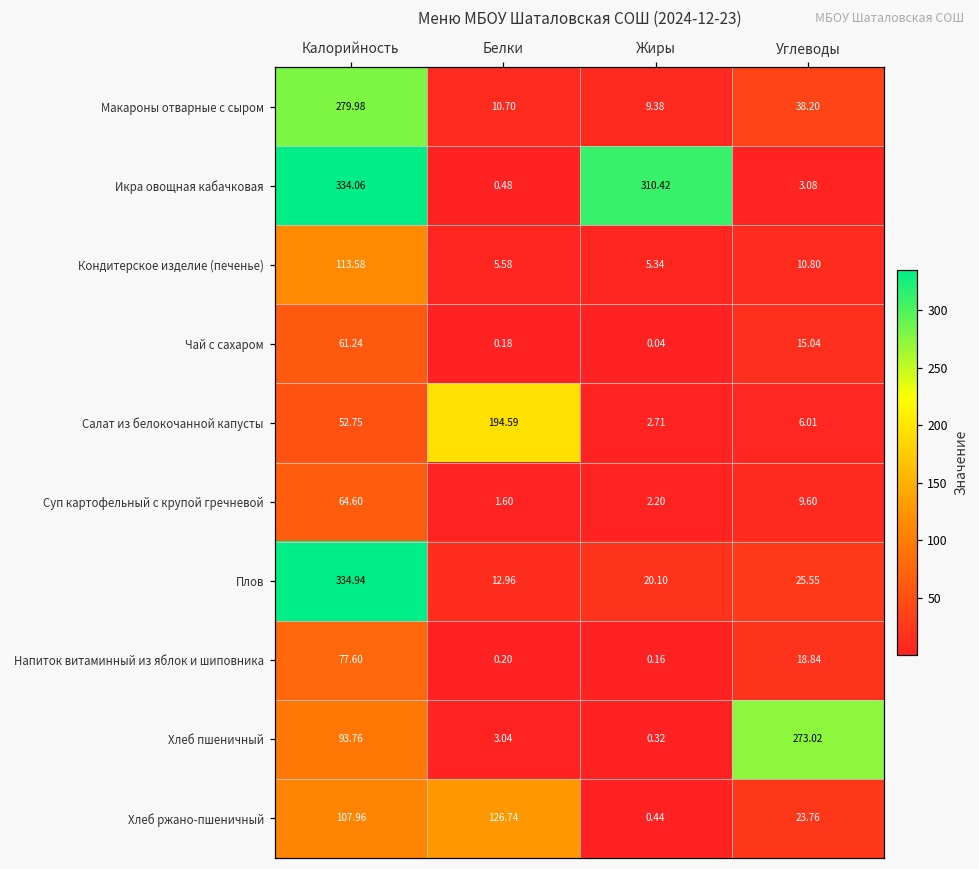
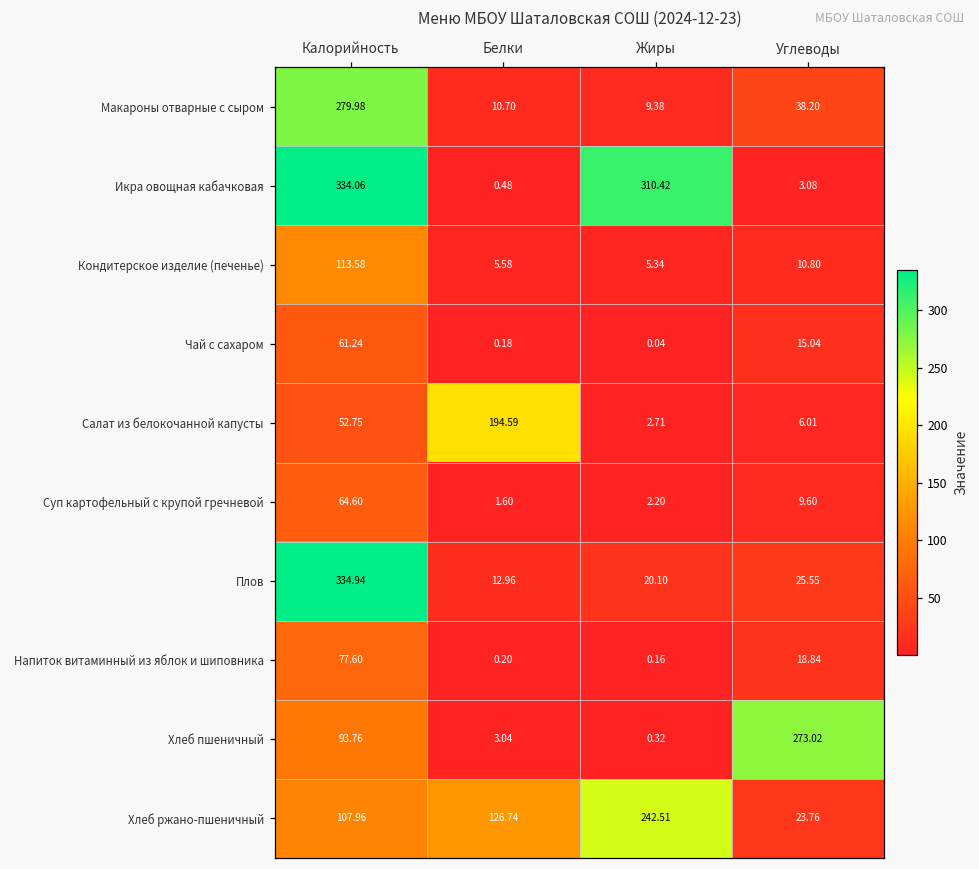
  {
    "Макароны отварные с сыром": {
      "Калорийность": 279.98,
      "Белки": 10.70,
      "Жиры": 9.38,
      "Углеводы": 38.20
    },
    "Икра овощная кабачковая": {
      "Калорийность": 334.06,
      "Белки": 0.48,
      "Жиры": 310.42,
      "Углеводы": 3.08
    },
    "Кондитерское изделие (печенье)": {
      "Калорийность": 113.58,
      "Белки": 5.58,
      "Жиры": 5.34,
      "Углеводы": 10.80
    },
    "Чай с сахаром": {
      "Калорийность": 61.24,
      "Белки": 0.18,
      "Жиры": 0.04,
      "Углеводы": 15.04
    },
    "Салат из белокочанной капусты": {
      "Калорийность": 52.75,
      "Белки": 194.59,
      "Жиры": 2.71,
      "Углеводы": 6.01
    },
    "Суп картофельный с крупой гречневой": {
      "Калорийность": 64.60,
      "Белки": 1.60,
      "Жиры": 2.20,
      "Углеводы": 9.60
    },
    "Плов": {
      "Калорийность": 334.94,
      "Белки": 12.96,
      "Жиры": 20.10,
      "Углеводы": 25.55
    },
    "Напиток витаминный из яблок и шиповника": {
      "Калорийность": 77.60,
      "Белки": 0.20,
      "Жиры": 0.16,
      "Углеводы": 18.84
    },
    "Хлеб пшеничный": {
      "Калорийность": 93.76,
      "Белки": 3.04,
      "Жиры": 0.32,
      "Углеводы": 273.02
    },
    "Хлеб ржано-пшеничный": {
      "Калорийность": 107.96,
      "Белки": 126.74,
-     "Жиры": 0.44,
+     "Жиры": 242.51,
      "Углеводы": 23.76
    }
  }
